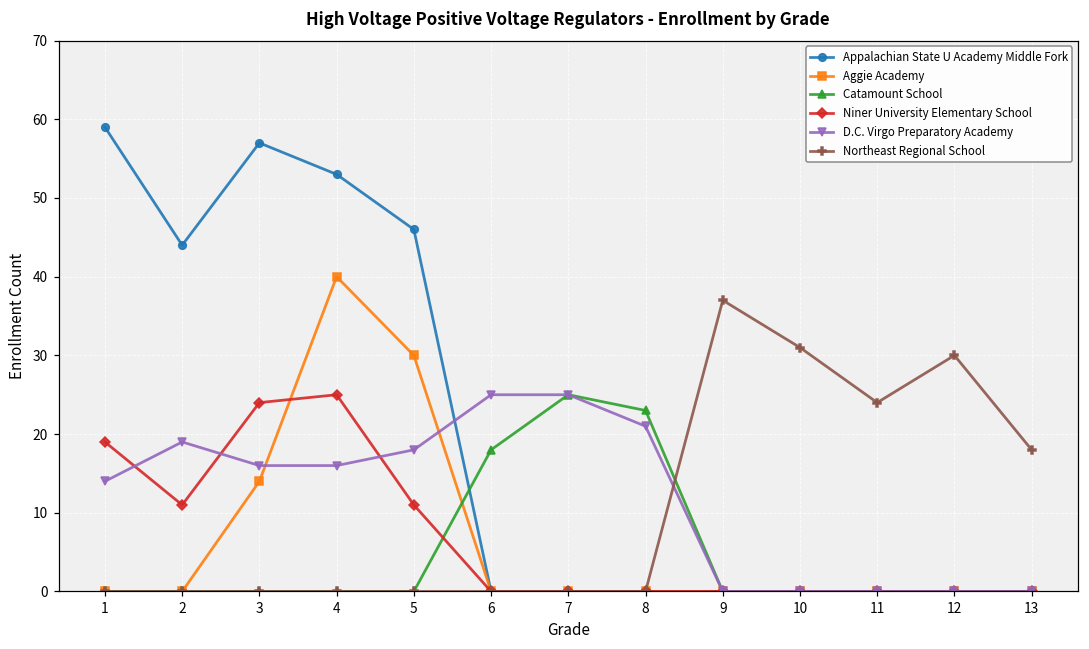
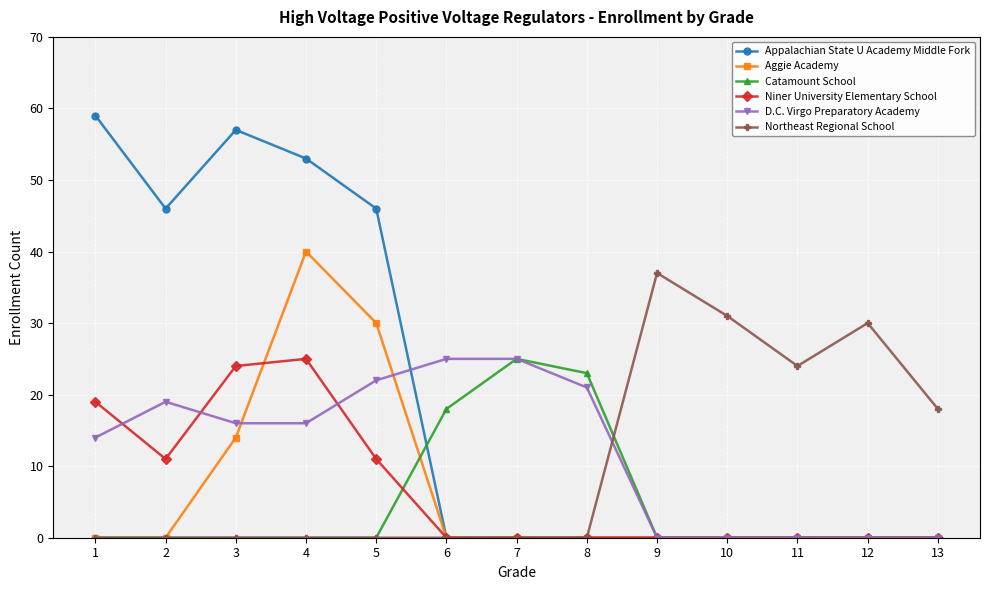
  {
    "Appalachian State U Academy Middle Fork": {
      "1": 59,
-     "2": 44,
+     "2": 46,
      "3": 57,
      "4": 53,
      "5": 46
    },
    "Aggie Academy": {
      "3": 14,
      "4": 40,
      "5": 30
    },
    "Catamount School": {
      "6": 18,
      "8": 23
    },
    "Niner University Elementary School": {
      "1": 19,
      "2": 11,
      "3": 24,
      "4": 25,
      "5": 11
    },
    "D.C. Virgo Preparatory Academy": {
      "1": 14,
      "2": 19,
      "3": 16,
      "4": 16,
-     "5": 18,
+     "5": 22,
      "6": 25,
      "8": 21
    },
    "Northeast Regional School": {
      "9": 37,
      "10": 31,
      "11": 24,
      "12": 30,
      "13": 18
    }
  }
